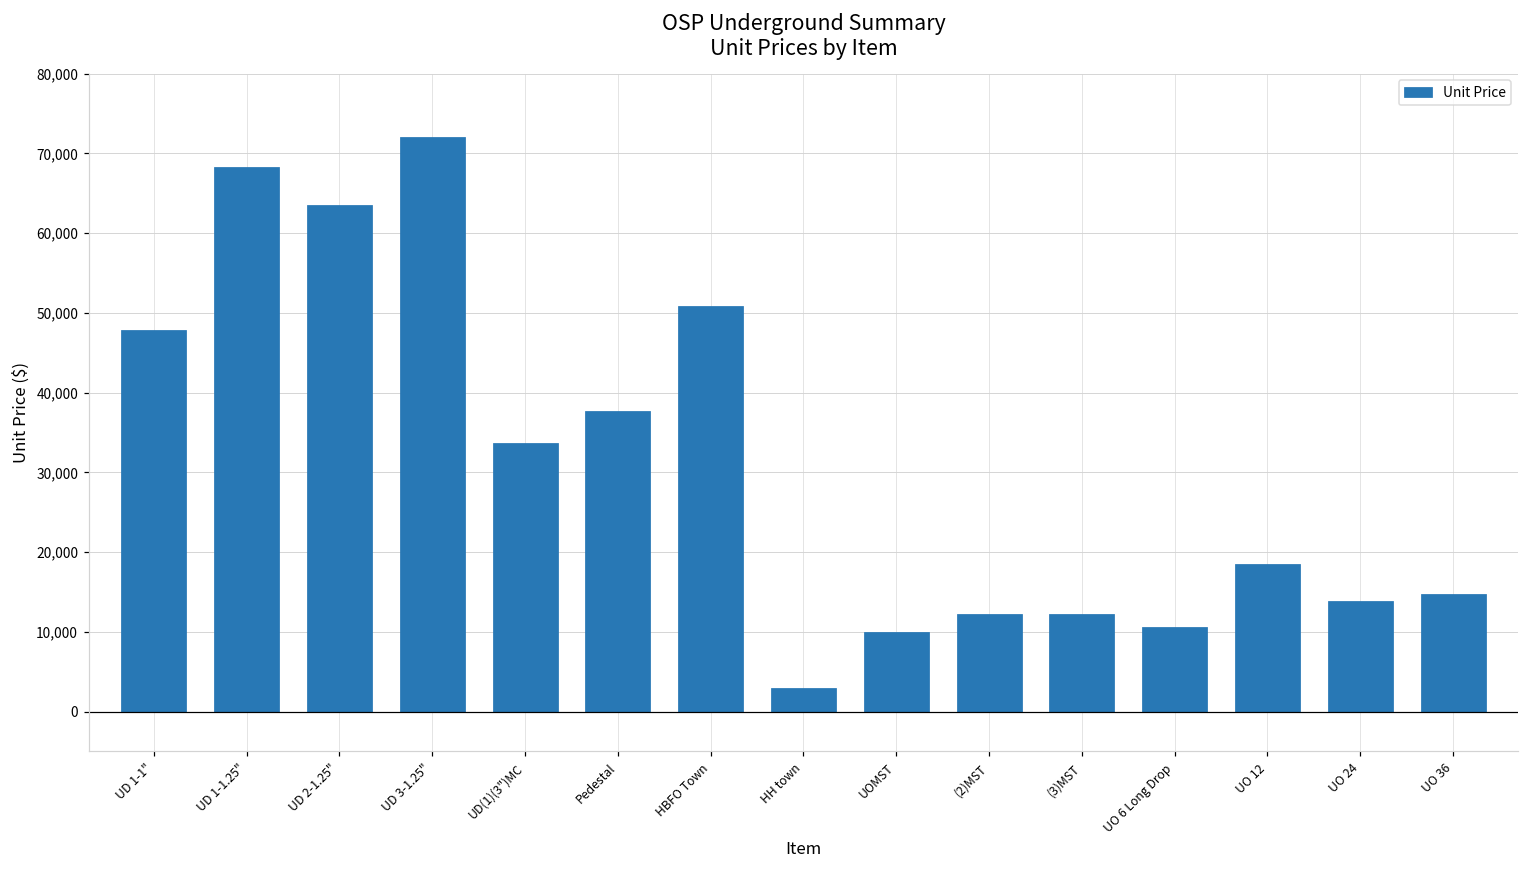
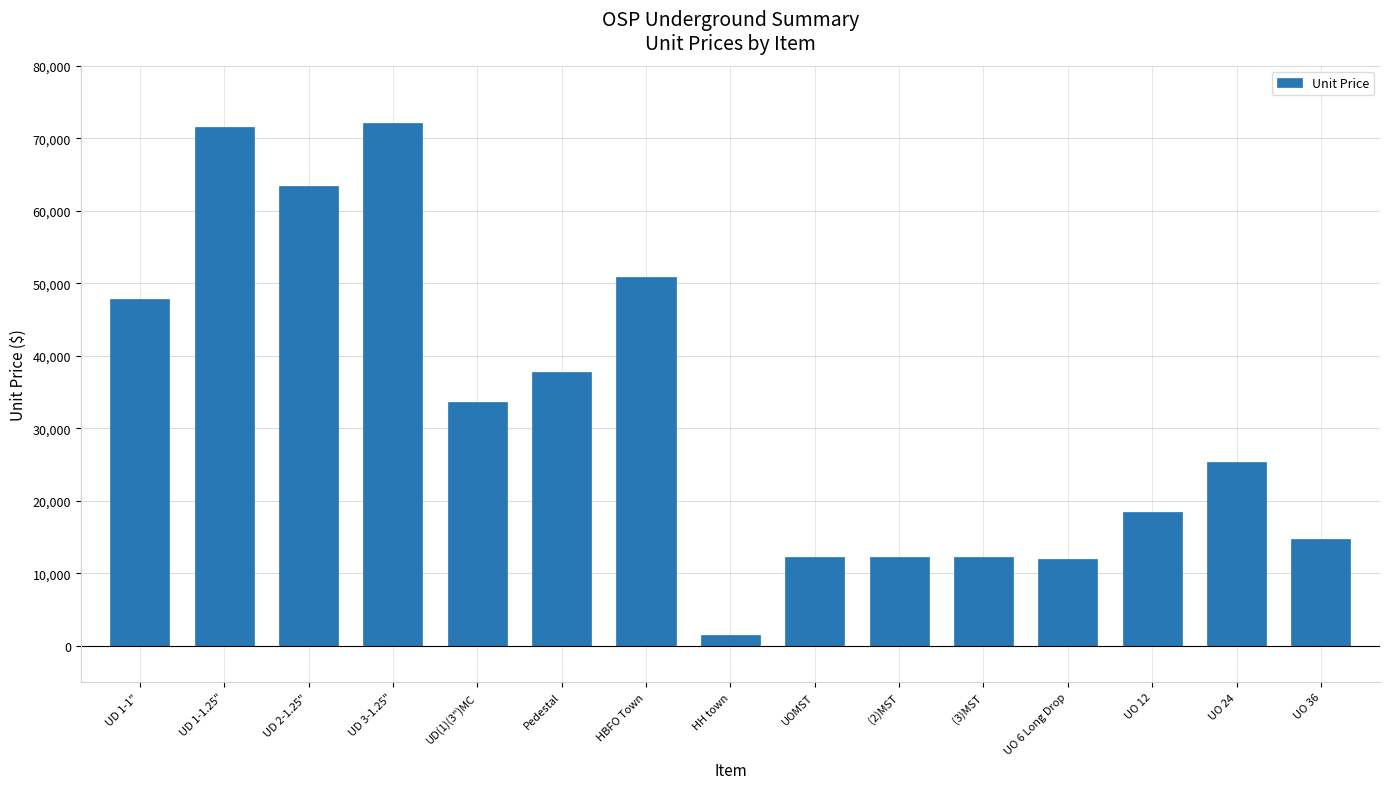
  {
    "UD 1-1\"": "48,000",
-   "UD 1-1.25\"": "68,000",
+   "UD 1-1.25\"": "72,000",
    "UD 2-1.25\"": "63,000",
    "UD 3-1.25\"": "72,000",
    "UD(1)(3\")MC": "34,000",
    "Pedestal": "38,000",
    "HBFO Town": "51,000",
-   "HH town": "3,000",
-   "UOMST": "10,000",
+   "HH town": "2,000",
+   "UOMST": "12,000",
    "(2)MST": "12,000",
    "(3)MST": "12,000",
-   "UO 6 Long Drop": "11,000",
+   "UO 6 Long Drop": "12,000",
    "UO 12": "19,000",
-   "UO 24": "14,000",
+   "UO 24": "25,000",
    "UO 36": "15,000"
  }
